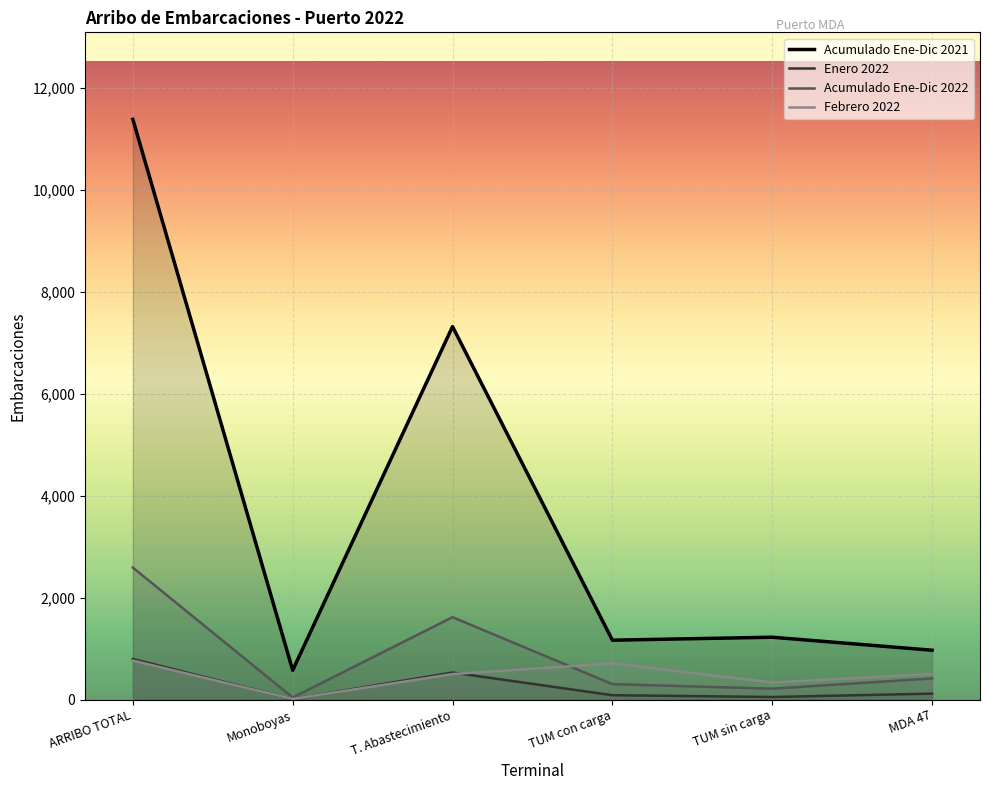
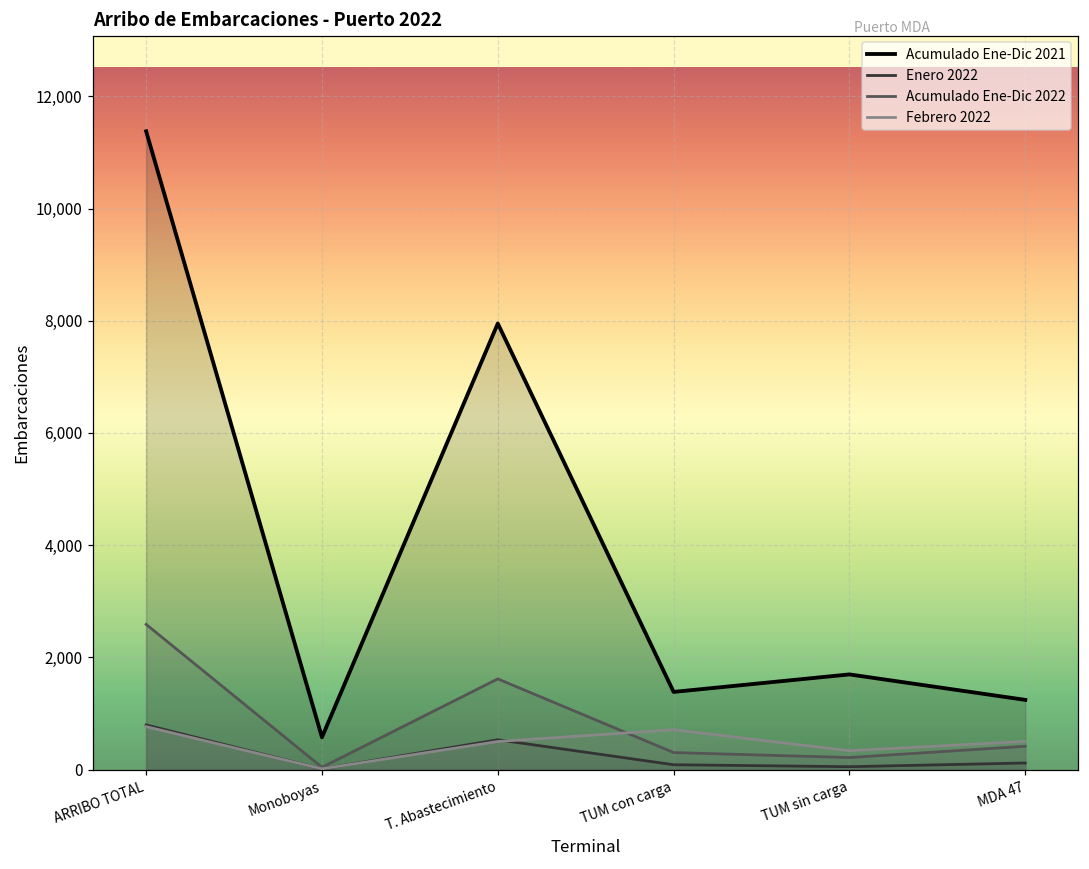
  {
    "Acumulado Ene-Dic 2021": {
      "ARRIBO TOTAL": "11,400",
      "Monoboyas": "600",
-     "T. Abastecimiento": "7,300",
-     "TUM con carga": "1,200",
-     "TUM sin carga": "1,200",
-     "MDA 47": "1,000"
+     "T. Abastecimiento": "8,000",
+     "TUM con carga": "1,400",
+     "TUM sin carga": "1,700",
+     "MDA 47": "1,200"
    },
    "Febrero 2022": {
      "TUM con carga": "700",
      "TUM sin carga": "300",
      "MDA 47": "500"
    }
  }
